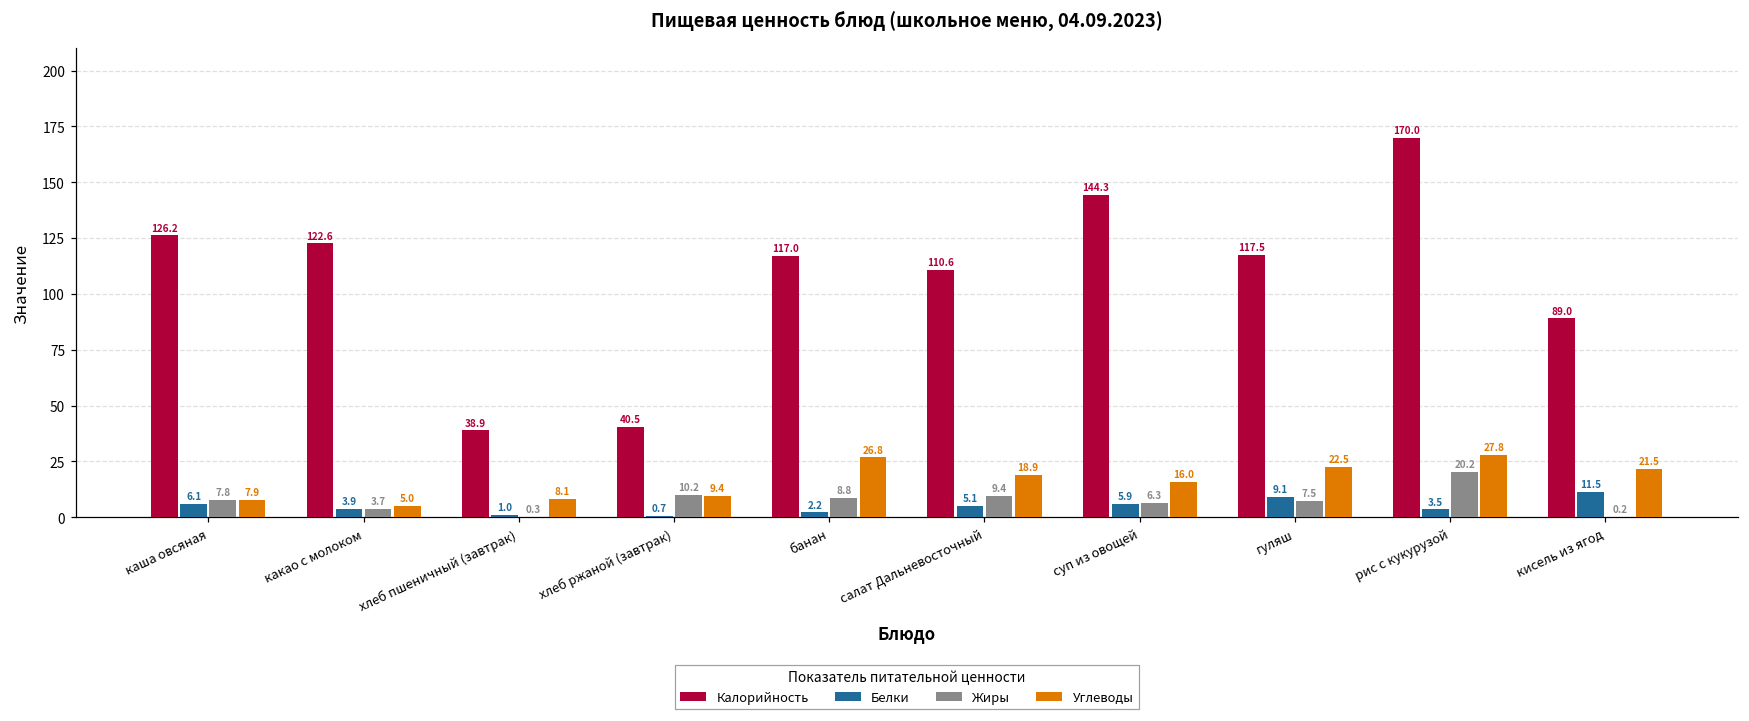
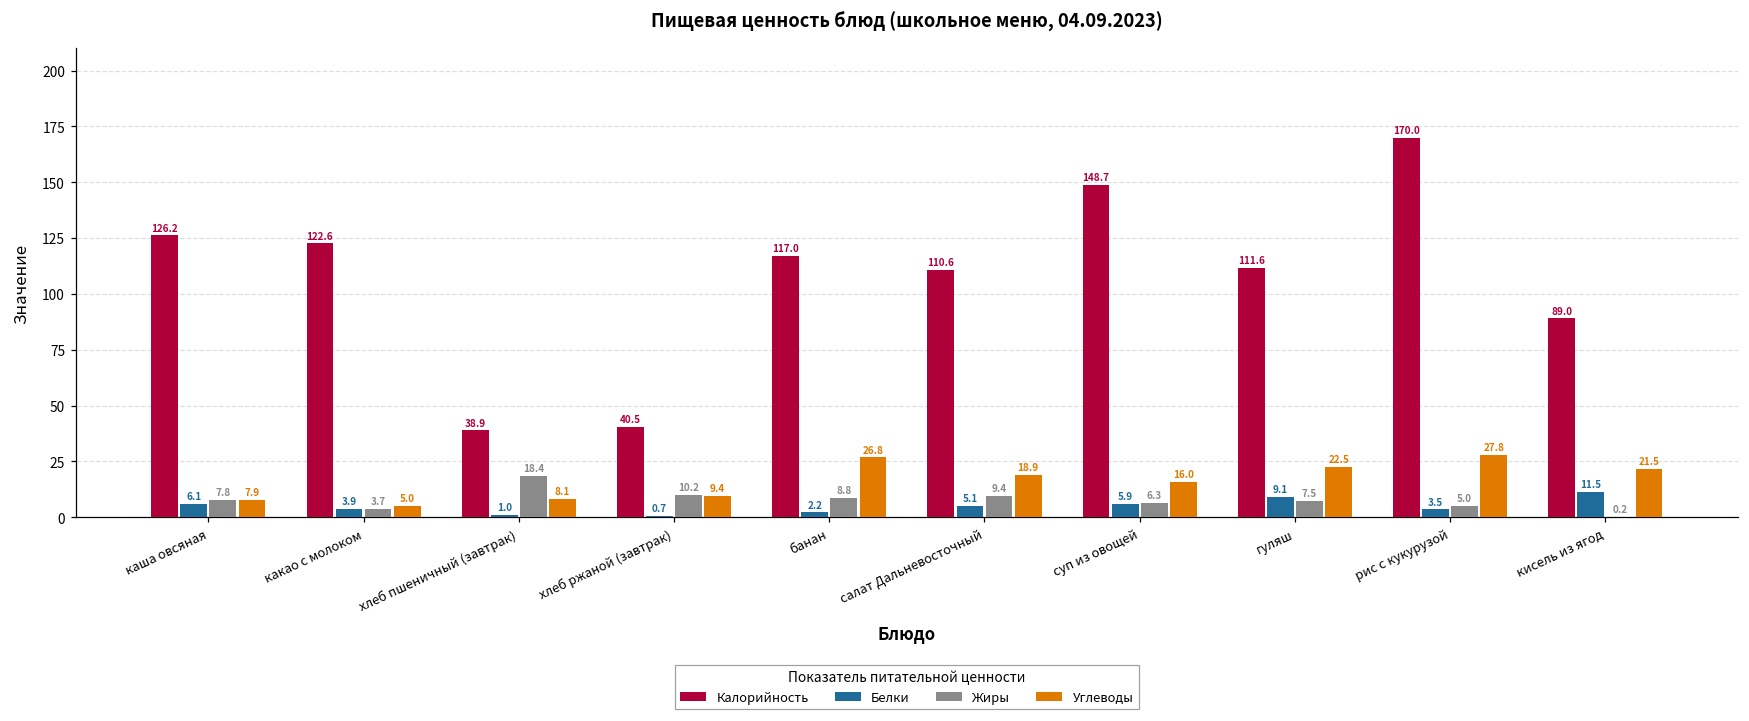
  {
    "Калорийность": {
      "каша овсяная": 126.2,
      "какао с молоком": 122.6,
      "хлеб пшеничный (завтрак)": 38.9,
      "хлеб ржаной (завтрак)": 40.5,
      "банан": 117.0,
      "салат Дальневосточный": 110.6,
-     "суп из овощей": 144.3,
-     "гуляш": 117.5,
+     "суп из овощей": 148.7,
+     "гуляш": 111.6,
      "рис с кукурузой": 170.0,
      "кисель из ягод": 89.0
    },
    "Белки": {
      "каша овсяная": 6.1,
      "какао с молоком": 3.9,
      "хлеб пшеничный (завтрак)": 1.0,
      "хлеб ржаной (завтрак)": 0.7,
      "банан": 2.2,
      "салат Дальневосточный": 5.1,
      "суп из овощей": 5.9,
      "гуляш": 9.1,
      "рис с кукурузой": 3.5,
      "кисель из ягод": 11.5
    },
    "Жиры": {
      "каша овсяная": 7.8,
      "какао с молоком": 3.7,
-     "хлеб пшеничный (завтрак)": 0.3,
+     "хлеб пшеничный (завтрак)": 18.4,
      "хлеб ржаной (завтрак)": 10.2,
      "банан": 8.8,
      "салат Дальневосточный": 9.4,
      "суп из овощей": 6.3,
      "гуляш": 7.5,
-     "рис с кукурузой": 20.2,
+     "рис с кукурузой": 5.0,
      "кисель из ягод": 0.2
    },
    "Углеводы": {
      "каша овсяная": 7.9,
      "какао с молоком": 5.0,
      "хлеб пшеничный (завтрак)": 8.1,
      "хлеб ржаной (завтрак)": 9.4,
      "банан": 26.8,
      "салат Дальневосточный": 18.9,
      "суп из овощей": 16.0,
      "гуляш": 22.5,
      "рис с кукурузой": 27.8,
      "кисель из ягод": 21.5
    }
  }
